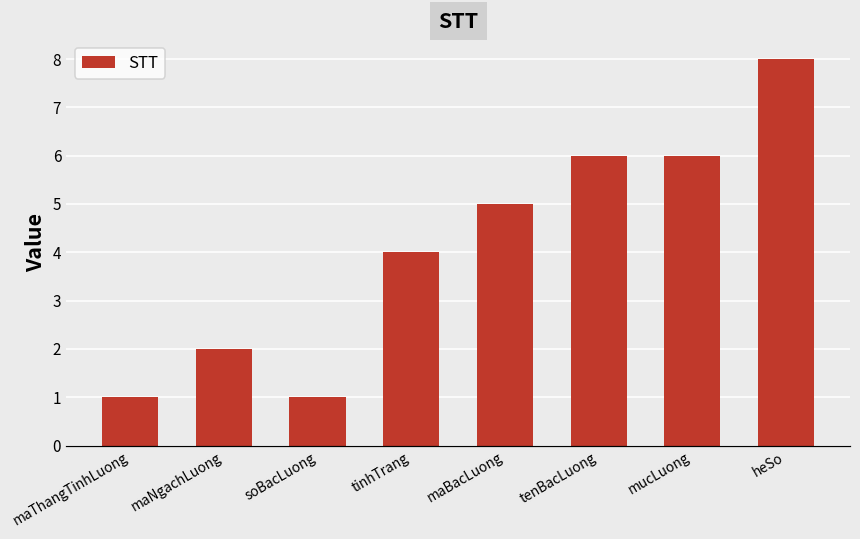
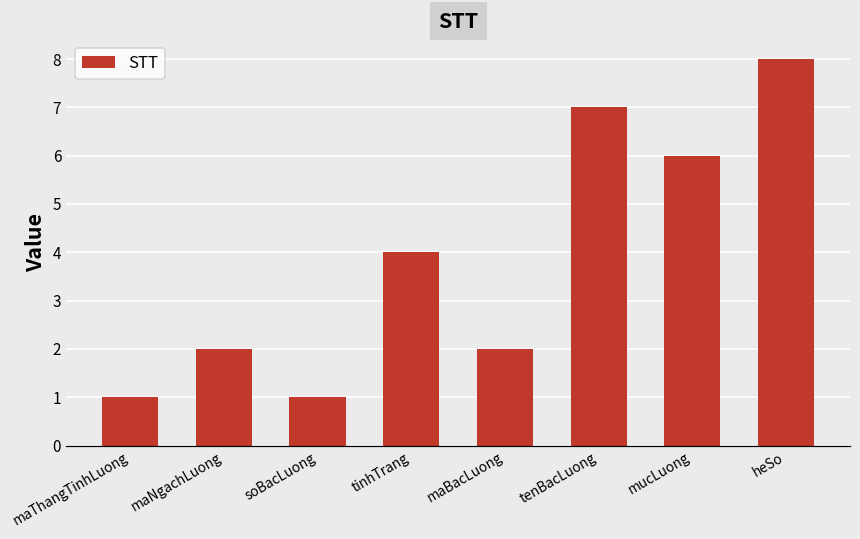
  {
    "maThangTinhLuong": 1,
    "maNgachLuong": 2,
    "soBacLuong": 1,
    "tinhTrang": 4,
-   "maBacLuong": 5,
-   "tenBacLuong": 6,
+   "maBacLuong": 2,
+   "tenBacLuong": 7,
    "mucLuong": 6,
    "heSo": 8
  }
